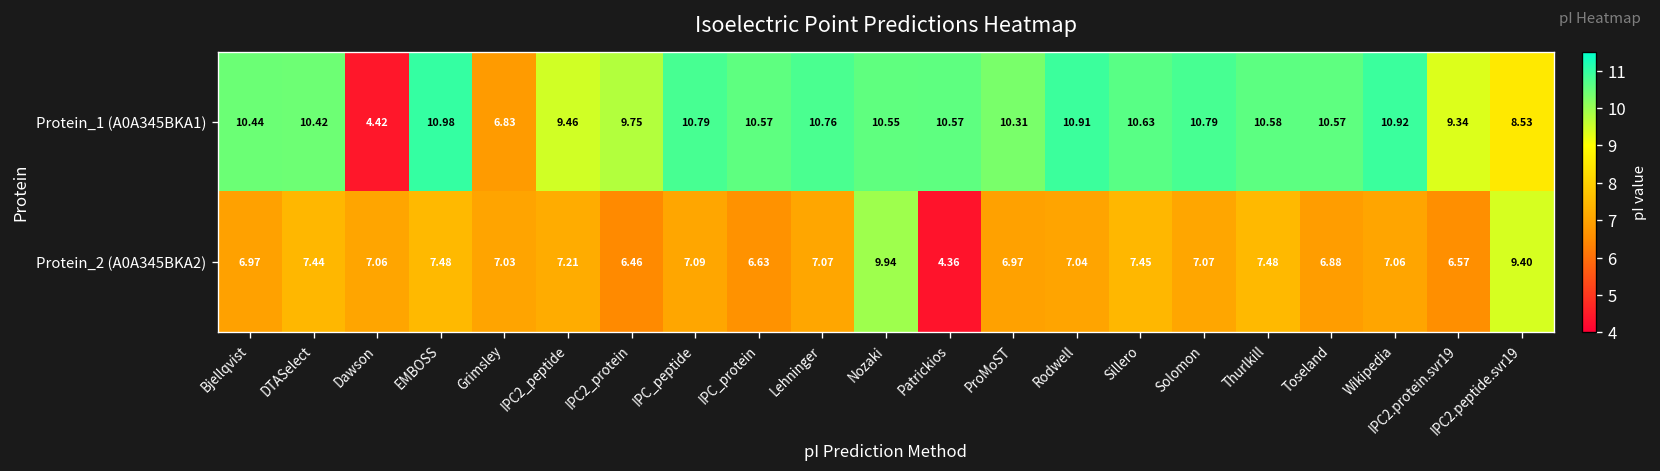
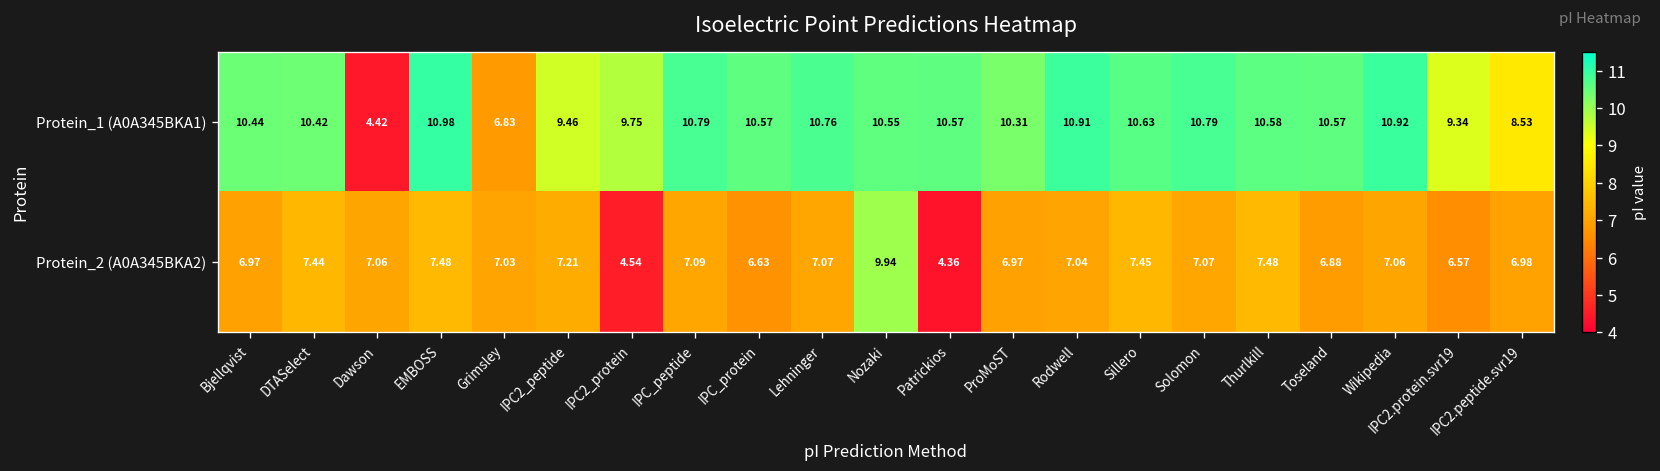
  {
    "Protein_1 (A0A345BKA1)": {
      "Bjellqvist": 10.44,
      "DTASelect": 10.42,
      "Dawson": 4.42,
      "EMBOSS": 10.98,
      "Grimsley": 6.83,
      "IPC2_peptide": 9.46,
      "IPC2_protein": 9.75,
      "IPC_peptide": 10.79,
      "IPC_protein": 10.57,
      "Lehninger": 10.76,
      "Nozaki": 10.55,
      "Patrickios": 10.57,
      "ProMoST": 10.31,
      "Rodwell": 10.91,
      "Sillero": 10.63,
      "Solomon": 10.79,
      "Thurlkill": 10.58,
      "Toseland": 10.57,
      "Wikipedia": 10.92,
      "IPC2.protein.svr19": 9.34,
      "IPC2.peptide.svr19": 8.53
    },
    "Protein_2 (A0A345BKA2)": {
      "Bjellqvist": 6.97,
      "DTASelect": 7.44,
      "Dawson": 7.06,
      "EMBOSS": 7.48,
      "Grimsley": 7.03,
      "IPC2_peptide": 7.21,
-     "IPC2_protein": 6.46,
+     "IPC2_protein": 4.54,
      "IPC_peptide": 7.09,
      "IPC_protein": 6.63,
      "Lehninger": 7.07,
      "Nozaki": 9.94,
      "Patrickios": 4.36,
      "ProMoST": 6.97,
      "Rodwell": 7.04,
      "Sillero": 7.45,
      "Solomon": 7.07,
      "Thurlkill": 7.48,
      "Toseland": 6.88,
      "Wikipedia": 7.06,
      "IPC2.protein.svr19": 6.57,
-     "IPC2.peptide.svr19": 9.40
+     "IPC2.peptide.svr19": 6.98
    }
  }
